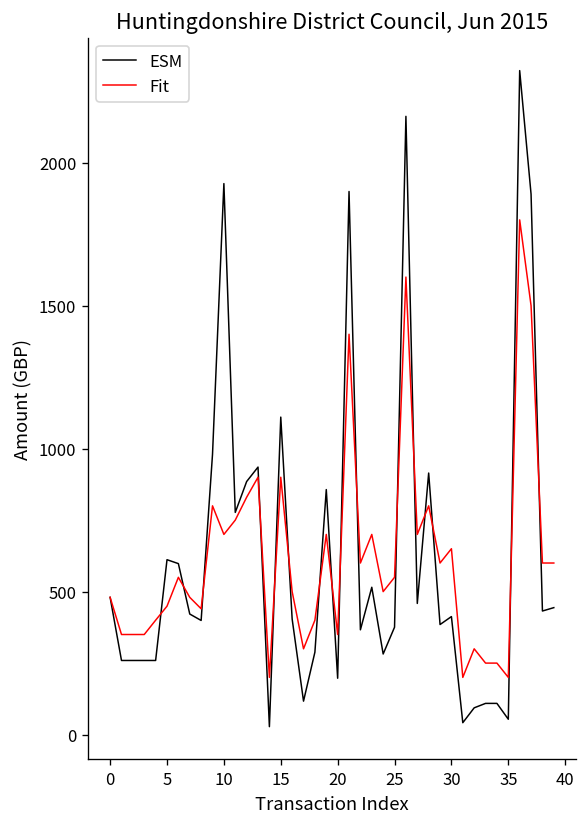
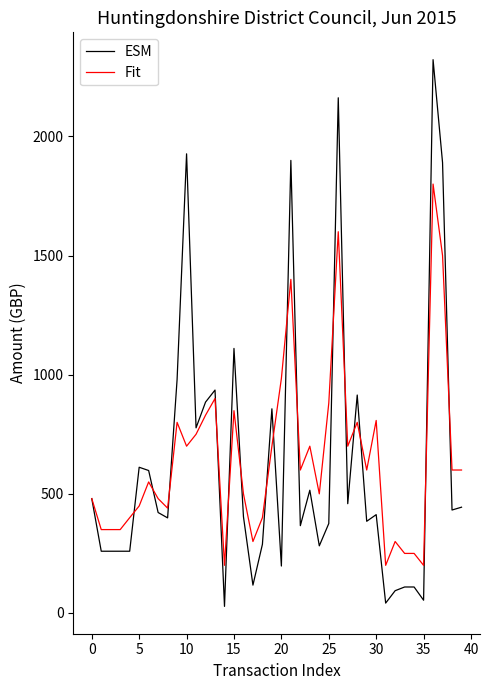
  {
    "ESM": {
      "5": 610,
      "10": 1930,
      "15": 1110,
      "20": 200,
      "25": 380,
      "30": 410,
      "35": 50
    },
    "Fit": {
      "5": 450,
      "10": 700,
-     "15": 900,
-     "20": 350,
-     "25": 550,
-     "30": 650,
+     "15": 850,
+     "20": 980,
+     "25": 880,
+     "30": 810,
      "35": 200
    }
  }
